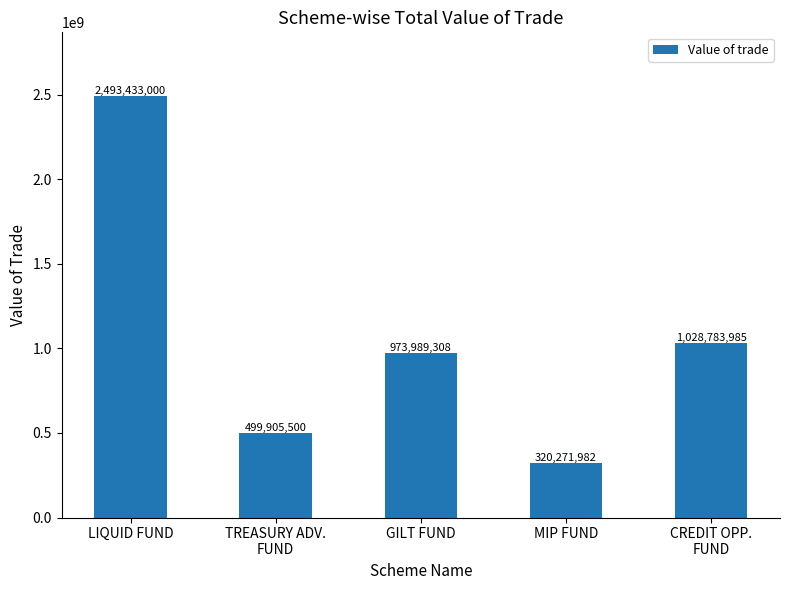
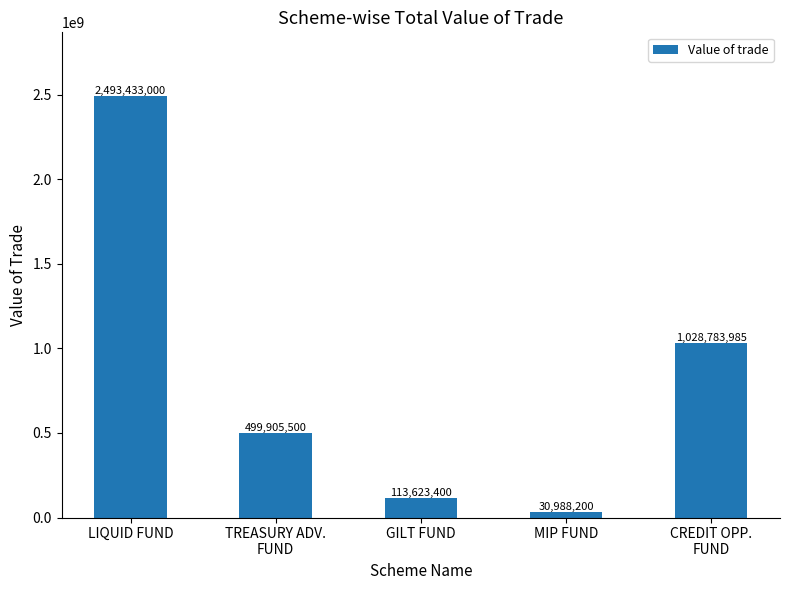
  {
    "LIQUID FUND": "2,493,433,000",
    "TREASURY ADV. FUND": "499,905,500",
-   "GILT FUND": "973,989,308",
-   "MIP FUND": "320,271,982",
+   "GILT FUND": "113,623,400",
+   "MIP FUND": "30,988,200",
    "CREDIT OPP. FUND": "1,028,783,985"
  }
